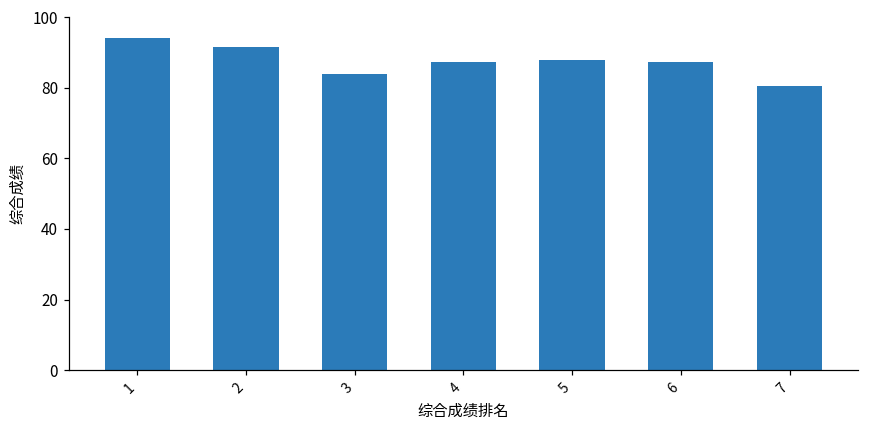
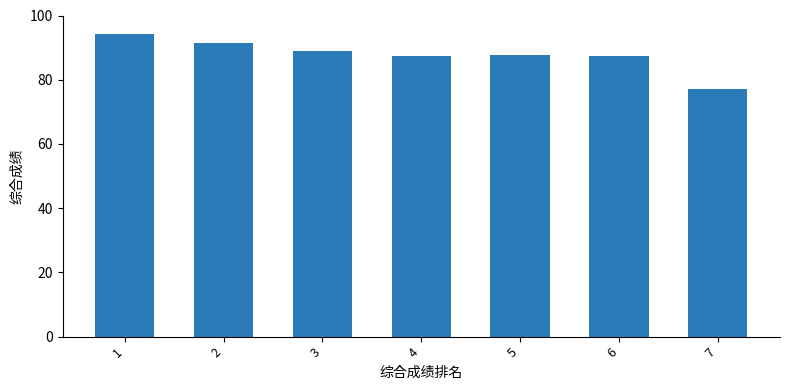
  {
    "1": 94,
    "2": 92,
-   "3": 84,
+   "3": 89,
    "4": 87,
    "5": 88,
    "6": 87,
-   "7": 80
+   "7": 77
  }
